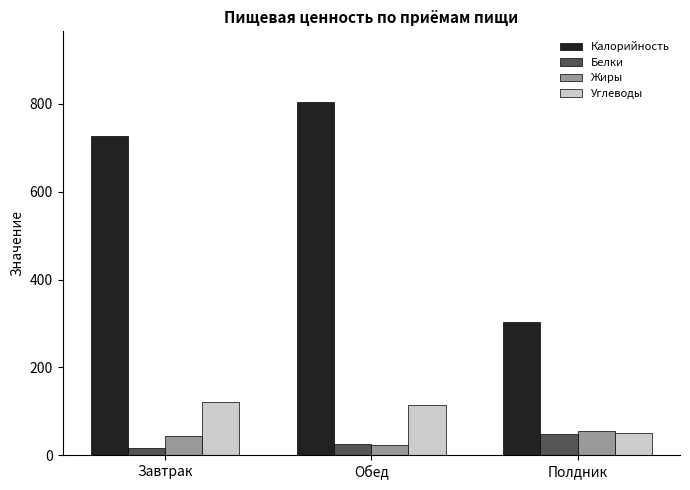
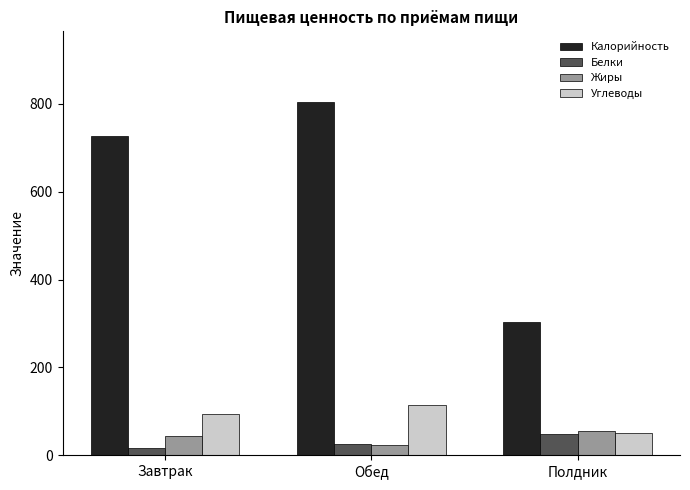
  {
    "Калорийность": {
      "Завтрак": 730,
      "Обед": 800,
      "Полдник": 300
    },
    "Белки": {
      "Завтрак": 20,
      "Обед": 30,
      "Полдник": 50
    },
    "Жиры": {
      "Завтрак": 40,
      "Обед": 20,
      "Полдник": 50
    },
    "Углеводы": {
-     "Завтрак": 120,
+     "Завтрак": 90,
      "Обед": 110,
      "Полдник": 50
    }
  }
